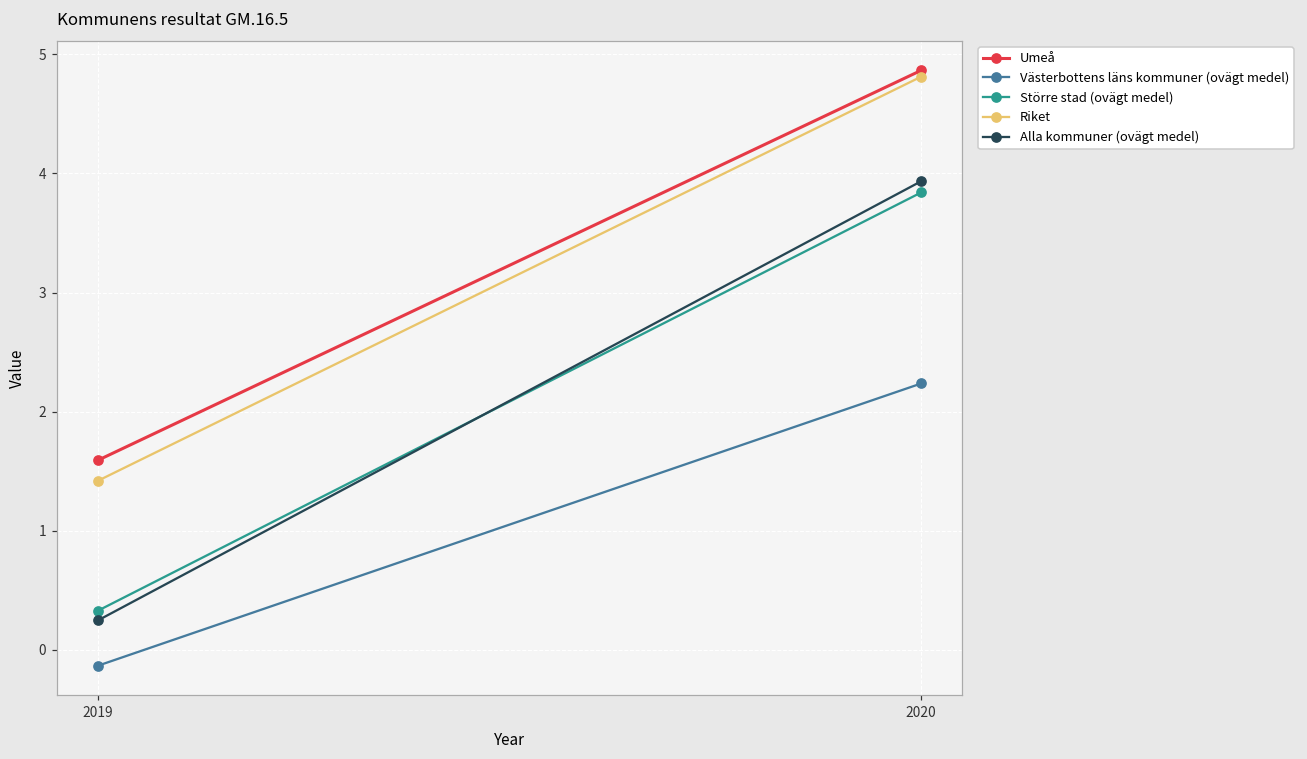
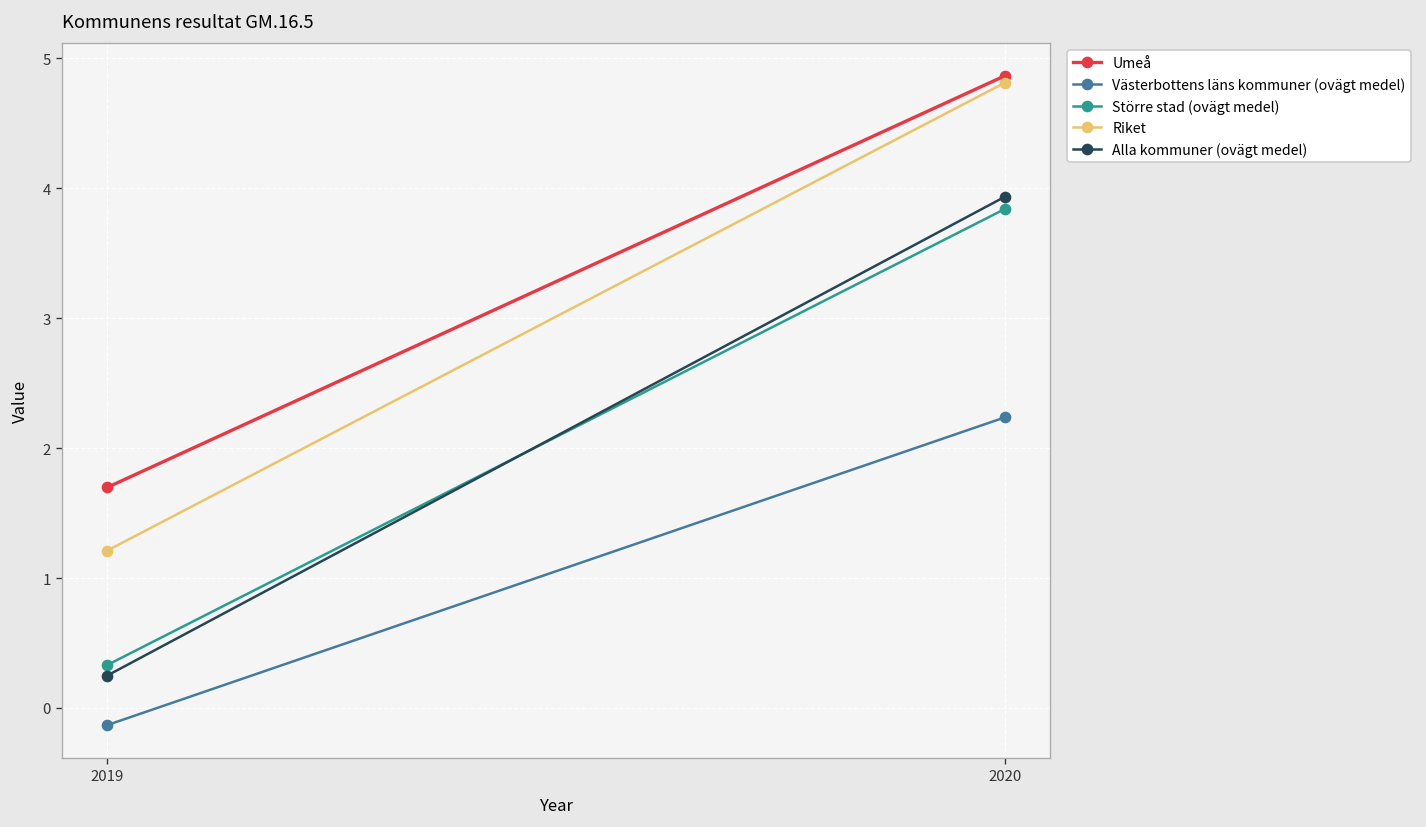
  {
    "Umeå": {
-     "2019": 1.59,
+     "2019": 1.70,
      "2020": 4.87
    },
    "Riket": {
-     "2019": 1.42,
+     "2019": 1.21,
      "2020": 4.81
    },
    "Alla kommuner (ovägt medel)": {
      "2019": 0.25,
      "2020": 3.93
    }
  }
